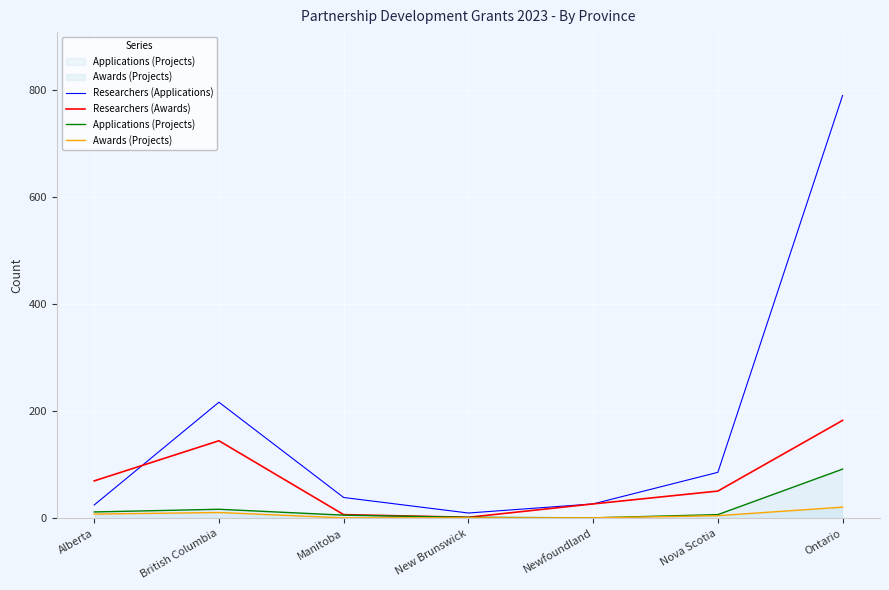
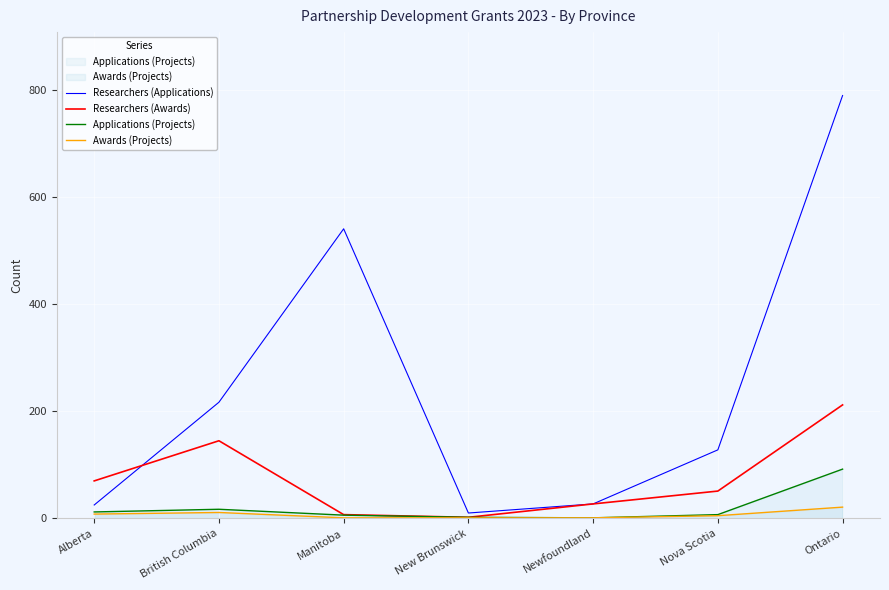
  {
    "Researchers (Applications)": {
      "Alberta": 30,
      "British Columbia": 220,
-     "Manitoba": 40,
+     "Manitoba": 540,
      "New Brunswick": 10,
-     "Nova Scotia": 90,
+     "Nova Scotia": 130,
      "Ontario": 790
    },
    "Researchers (Awards)": {
      "Alberta": 70,
      "British Columbia": 150,
      "Nova Scotia": 50,
-     "Ontario": 180
+     "Ontario": 210
    }
  }
